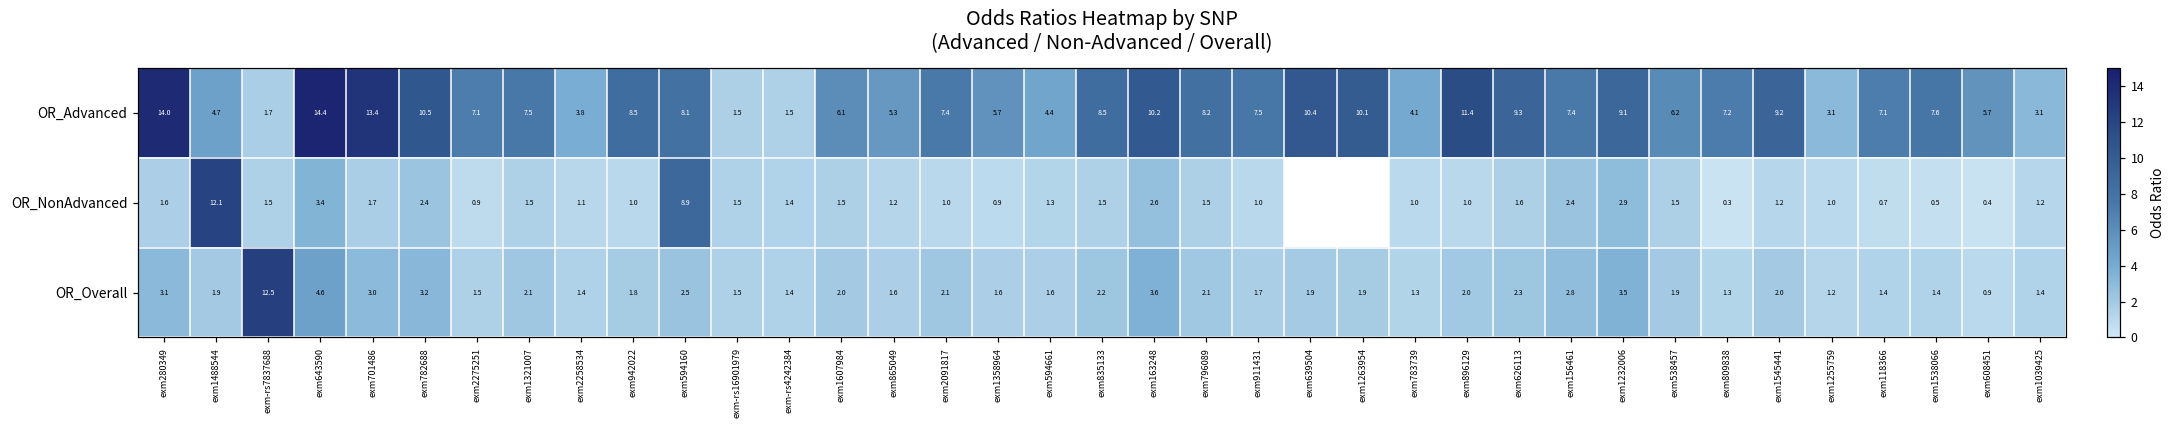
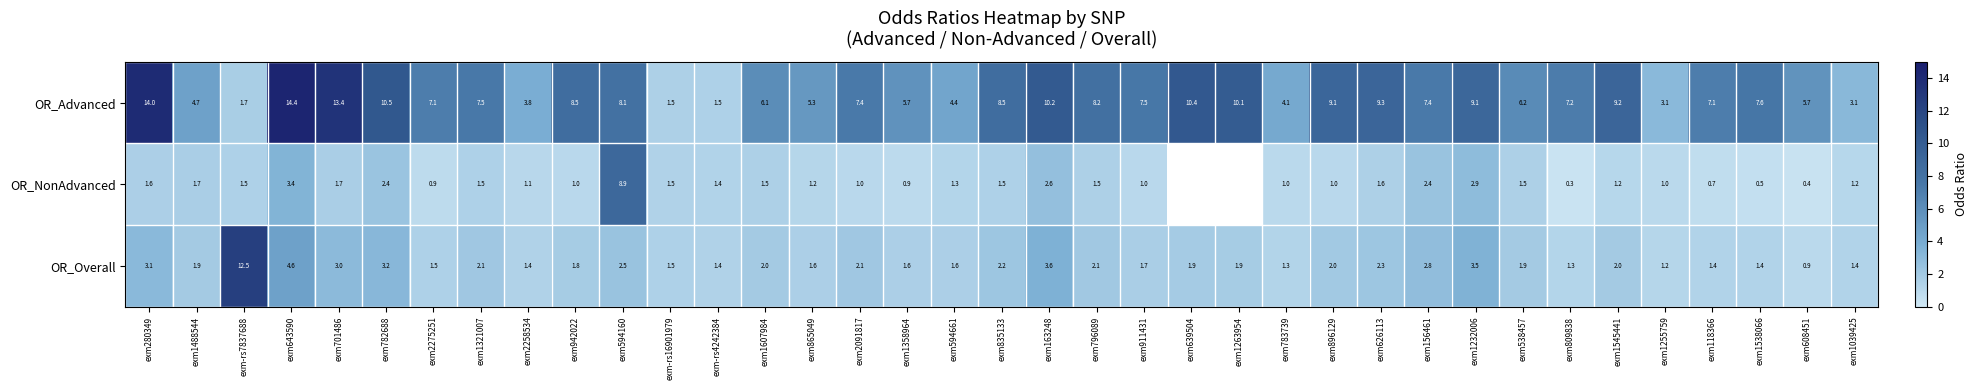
  {
    "OR_Advanced": {
      "exm280349": 14.0,
      "exm1488544": 4.7,
      "exm-rs7837688": 1.7,
      "exm643590": 14.4,
      "exm701486": 13.4,
      "exm782688": 10.5,
      "exm2275251": 7.1,
      "exm1321007": 7.5,
      "exm2258534": 3.8,
      "exm942022": 8.5,
      "exm594160": 8.1,
      "exm-rs16901979": 1.5,
      "exm-rs4242384": 1.5,
      "exm1607984": 6.1,
      "exm865049": 5.3,
      "exm2091817": 7.4,
      "exm1358964": 5.7,
      "exm594661": 4.4,
      "exm835133": 8.5,
      "exm163248": 10.2,
      "exm796089": 8.2,
      "exm911431": 7.5,
      "exm639504": 10.4,
      "exm1263954": 10.1,
      "exm783739": 4.1,
-     "exm896129": 11.4,
+     "exm896129": 9.1,
      "exm626113": 9.3,
      "exm156461": 7.4,
      "exm1232006": 9.1,
      "exm538457": 6.2,
      "exm809838": 7.2,
      "exm1545441": 9.2,
      "exm1255759": 3.1,
      "exm118366": 7.1,
      "exm1538066": 7.6,
      "exm608451": 5.7,
      "exm1039425": 3.1
    },
    "OR_NonAdvanced": {
      "exm280349": 1.6,
-     "exm1488544": 12.1,
+     "exm1488544": 1.7,
      "exm-rs7837688": 1.5,
      "exm643590": 3.4,
      "exm701486": 1.7,
      "exm782688": 2.4,
      "exm2275251": 0.9,
      "exm1321007": 1.5,
      "exm2258534": 1.1,
      "exm942022": 1.0,
      "exm594160": 8.9,
      "exm-rs16901979": 1.5,
      "exm-rs4242384": 1.4,
      "exm1607984": 1.5,
      "exm865049": 1.2,
      "exm2091817": 1.0,
      "exm1358964": 0.9,
      "exm594661": 1.3,
      "exm835133": 1.5,
      "exm163248": 2.6,
      "exm796089": 1.5,
      "exm911431": 1.0,
      "exm783739": 1.0,
      "exm896129": 1.0,
      "exm626113": 1.6,
      "exm156461": 2.4,
      "exm1232006": 2.9,
      "exm538457": 1.5,
      "exm809838": 0.3,
      "exm1545441": 1.2,
      "exm1255759": 1.0,
      "exm118366": 0.7,
      "exm1538066": 0.5,
      "exm608451": 0.4,
      "exm1039425": 1.2
    },
    "OR_Overall": {
      "exm280349": 3.1,
      "exm1488544": 1.9,
      "exm-rs7837688": 12.5,
      "exm643590": 4.6,
      "exm701486": 3.0,
      "exm782688": 3.2,
      "exm2275251": 1.5,
      "exm1321007": 2.1,
      "exm2258534": 1.4,
      "exm942022": 1.8,
      "exm594160": 2.5,
      "exm-rs16901979": 1.5,
      "exm-rs4242384": 1.4,
      "exm1607984": 2.0,
      "exm865049": 1.6,
      "exm2091817": 2.1,
      "exm1358964": 1.6,
      "exm594661": 1.6,
      "exm835133": 2.2,
      "exm163248": 3.6,
      "exm796089": 2.1,
      "exm911431": 1.7,
      "exm639504": 1.9,
      "exm1263954": 1.9,
      "exm783739": 1.3,
      "exm896129": 2.0,
      "exm626113": 2.3,
      "exm156461": 2.8,
      "exm1232006": 3.5,
      "exm538457": 1.9,
      "exm809838": 1.3,
      "exm1545441": 2.0,
      "exm1255759": 1.2,
      "exm118366": 1.4,
      "exm1538066": 1.4,
      "exm608451": 0.9,
      "exm1039425": 1.4
    }
  }
